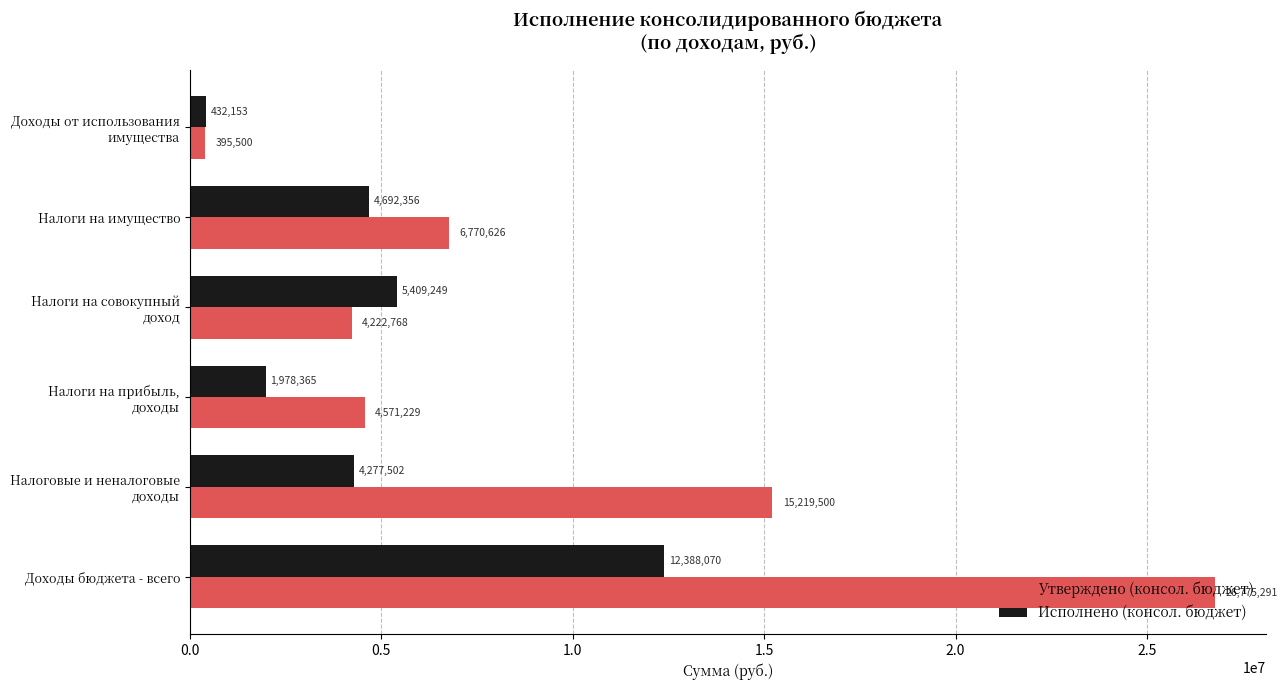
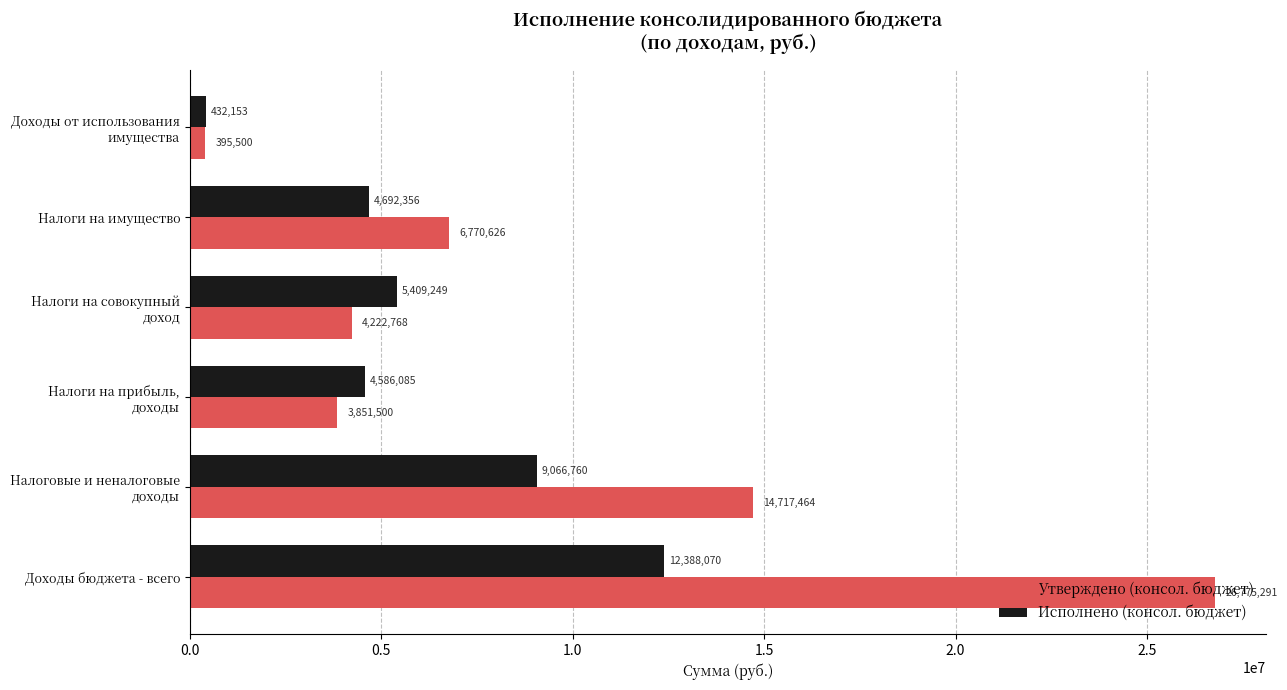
  {
    "Утверждено (консол. бюджет)": {
      "Доходы от использования имущества": "395,500",
      "Налоги на имущество": "6,770,626",
      "Налоги на совокупный доход": "4,222,768",
-     "Налоги на прибыль, доходы": "4,571,229",
-     "Налоговые и неналоговые доходы": "15,219,500",
+     "Налоги на прибыль, доходы": "3,851,500",
+     "Налоговые и неналоговые доходы": "14,717,464",
      "Доходы бюджета - всего": "26,775,291"
    },
    "Исполнено (консол. бюджет)": {
      "Доходы от использования имущества": "432,153",
      "Налоги на имущество": "4,692,356",
      "Налоги на совокупный доход": "5,409,249",
-     "Налоги на прибыль, доходы": "1,978,365",
-     "Налоговые и неналоговые доходы": "4,277,502",
+     "Налоги на прибыль, доходы": "4,586,085",
+     "Налоговые и неналоговые доходы": "9,066,760",
      "Доходы бюджета - всего": "12,388,070"
    }
  }
